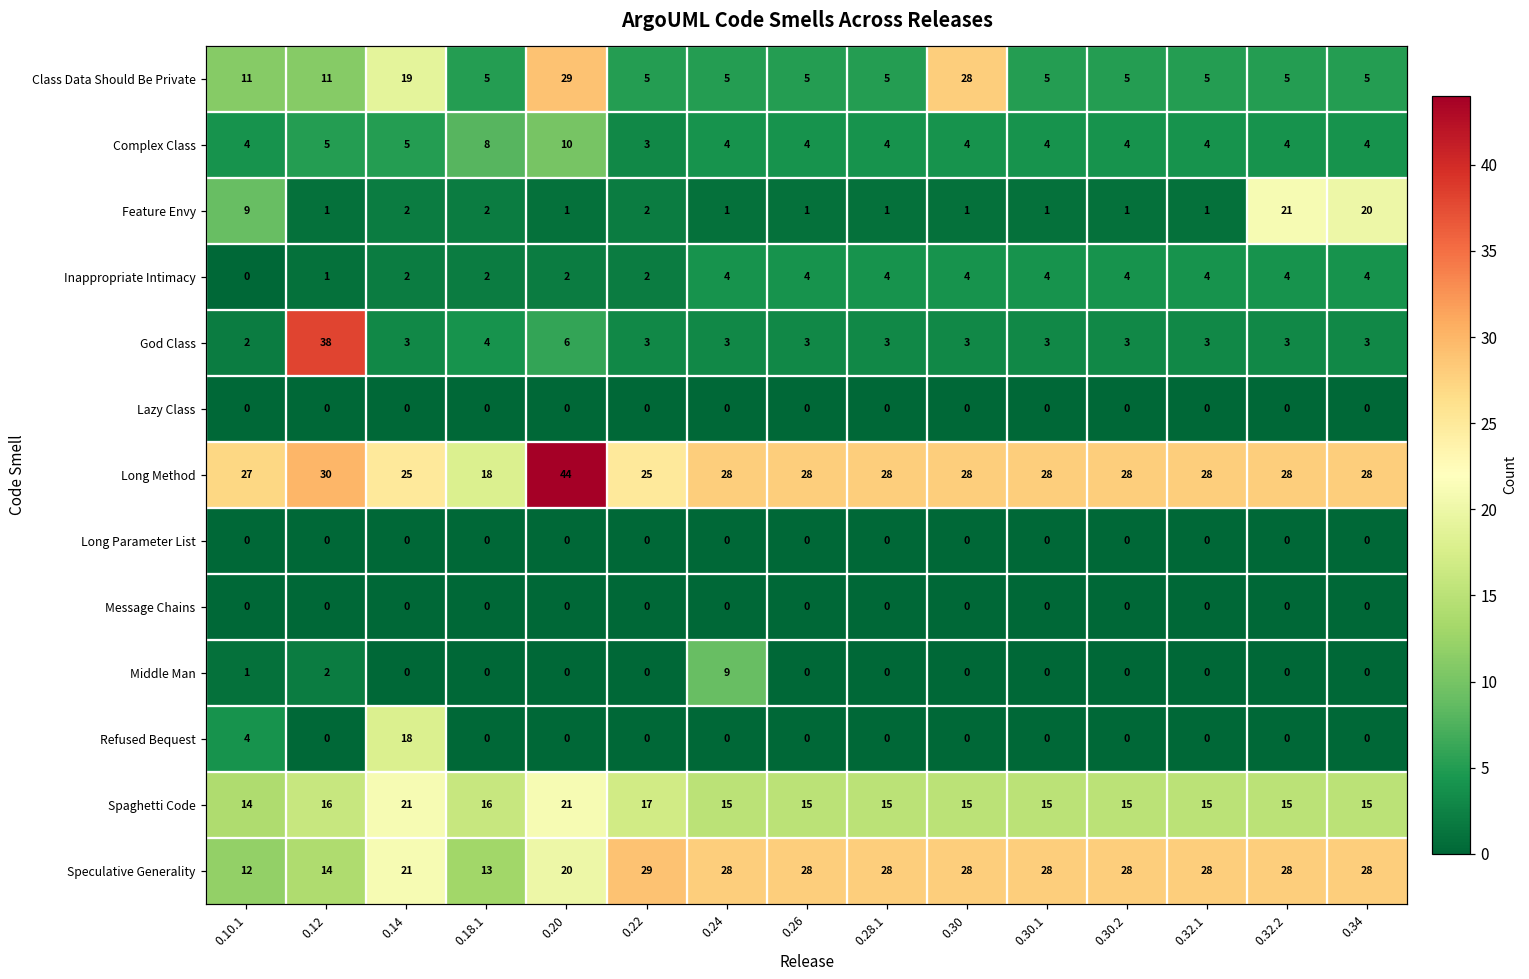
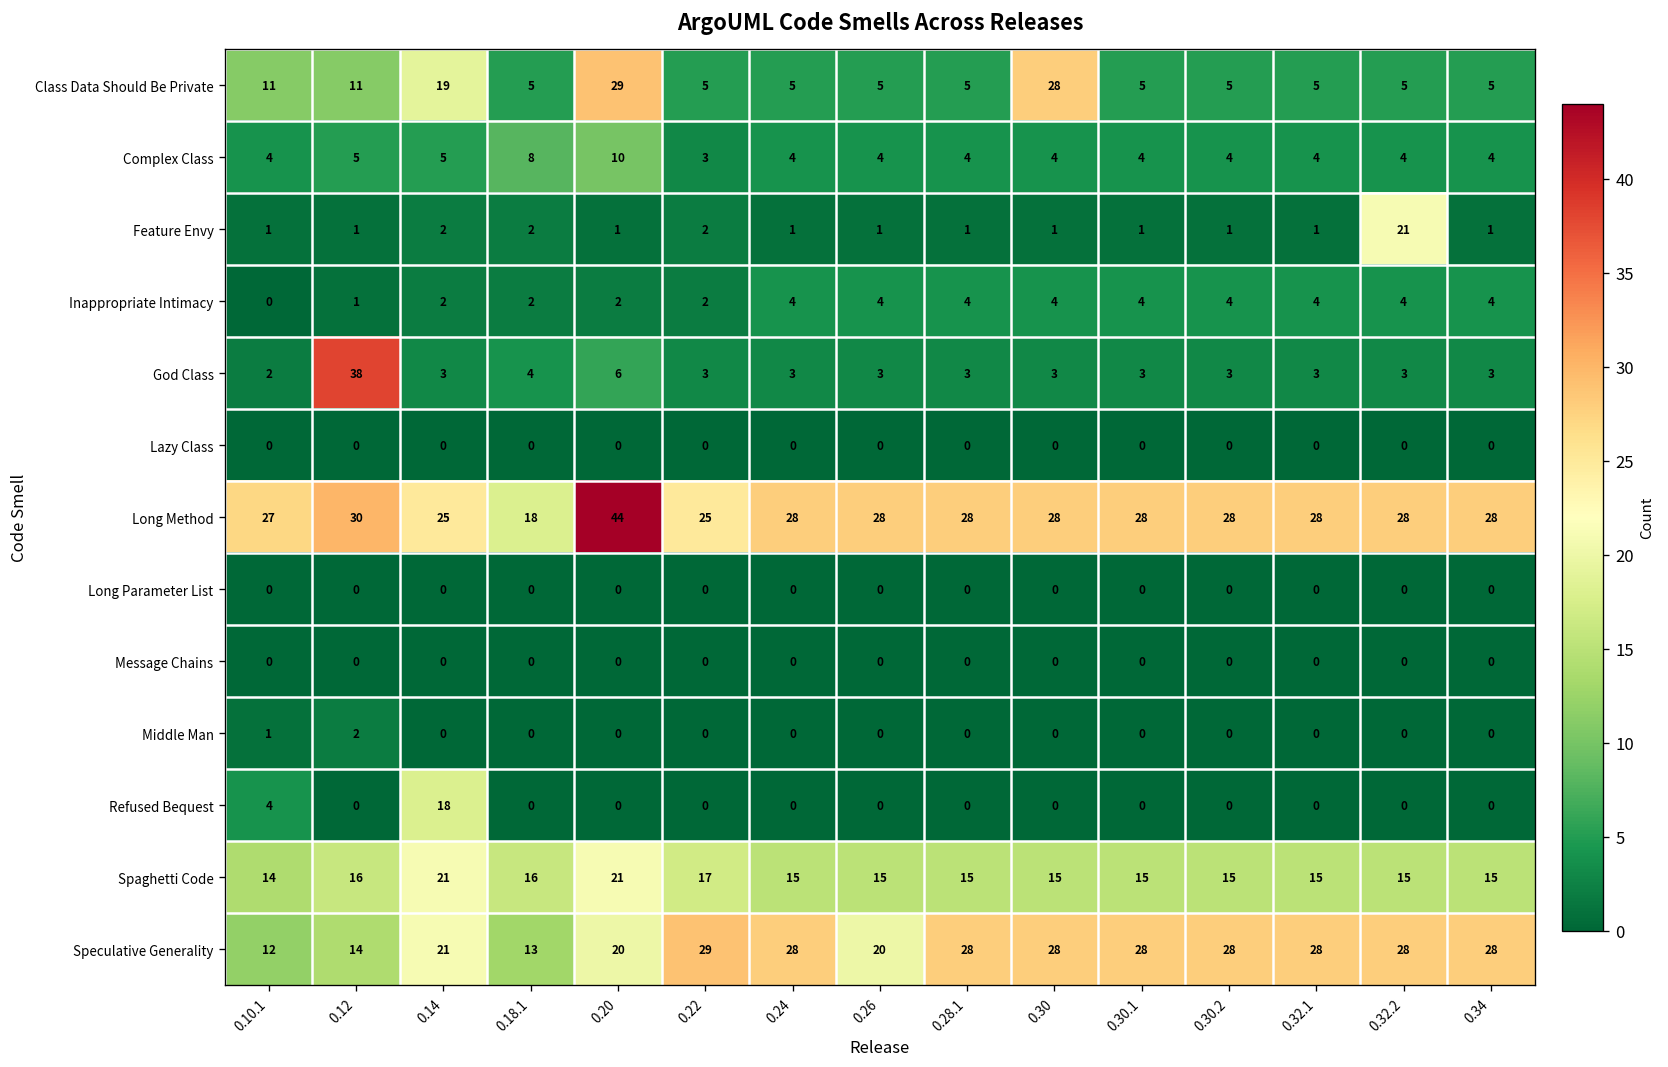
  {
    "Class Data Should Be Private": {
      "0.10.1": 11,
      "0.12": 11,
      "0.14": 19,
      "0.18.1": 5,
      "0.20": 29,
      "0.22": 5,
      "0.24": 5,
      "0.26": 5,
      "0.28.1": 5,
      "0.30": 28,
      "0.30.1": 5,
      "0.30.2": 5,
      "0.32.1": 5,
      "0.32.2": 5,
      "0.34": 5
    },
    "Complex Class": {
      "0.10.1": 4,
      "0.12": 5,
      "0.14": 5,
      "0.18.1": 8,
      "0.20": 10,
      "0.22": 3,
      "0.24": 4,
      "0.26": 4,
      "0.28.1": 4,
      "0.30": 4,
      "0.30.1": 4,
      "0.30.2": 4,
      "0.32.1": 4,
      "0.32.2": 4,
      "0.34": 4
    },
    "Feature Envy": {
-     "0.10.1": 9,
+     "0.10.1": 1,
      "0.12": 1,
      "0.14": 2,
      "0.18.1": 2,
      "0.20": 1,
      "0.22": 2,
      "0.24": 1,
      "0.26": 1,
      "0.28.1": 1,
      "0.30": 1,
      "0.30.1": 1,
      "0.30.2": 1,
      "0.32.1": 1,
      "0.32.2": 21,
-     "0.34": 20
+     "0.34": 1
    },
    "Inappropriate Intimacy": {
      "0.10.1": 0,
      "0.12": 1,
      "0.14": 2,
      "0.18.1": 2,
      "0.20": 2,
      "0.22": 2,
      "0.24": 4,
      "0.26": 4,
      "0.28.1": 4,
      "0.30": 4,
      "0.30.1": 4,
      "0.30.2": 4,
      "0.32.1": 4,
      "0.32.2": 4,
      "0.34": 4
    },
    "God Class": {
      "0.10.1": 2,
      "0.12": 38,
      "0.14": 3,
      "0.18.1": 4,
      "0.20": 6,
      "0.22": 3,
      "0.24": 3,
      "0.26": 3,
      "0.28.1": 3,
      "0.30": 3,
      "0.30.1": 3,
      "0.30.2": 3,
      "0.32.1": 3,
      "0.32.2": 3,
      "0.34": 3
    },
    "Lazy Class": {
      "0.10.1": 0,
      "0.12": 0,
      "0.14": 0,
      "0.18.1": 0,
      "0.20": 0,
      "0.22": 0,
      "0.24": 0,
      "0.26": 0,
      "0.28.1": 0,
      "0.30": 0,
      "0.30.1": 0,
      "0.30.2": 0,
      "0.32.1": 0,
      "0.32.2": 0,
      "0.34": 0
    },
    "Long Method": {
      "0.10.1": 27,
      "0.12": 30,
      "0.14": 25,
      "0.18.1": 18,
      "0.20": 44,
      "0.22": 25,
      "0.24": 28,
      "0.26": 28,
      "0.28.1": 28,
      "0.30": 28,
      "0.30.1": 28,
      "0.30.2": 28,
      "0.32.1": 28,
      "0.32.2": 28,
      "0.34": 28
    },
    "Long Parameter List": {
      "0.10.1": 0,
      "0.12": 0,
      "0.14": 0,
      "0.18.1": 0,
      "0.20": 0,
      "0.22": 0,
      "0.24": 0,
      "0.26": 0,
      "0.28.1": 0,
      "0.30": 0,
      "0.30.1": 0,
      "0.30.2": 0,
      "0.32.1": 0,
      "0.32.2": 0,
      "0.34": 0
    },
    "Message Chains": {
      "0.10.1": 0,
      "0.12": 0,
      "0.14": 0,
      "0.18.1": 0,
      "0.20": 0,
      "0.22": 0,
      "0.24": 0,
      "0.26": 0,
      "0.28.1": 0,
      "0.30": 0,
      "0.30.1": 0,
      "0.30.2": 0,
      "0.32.1": 0,
      "0.32.2": 0,
      "0.34": 0
    },
    "Middle Man": {
      "0.10.1": 1,
      "0.12": 2,
      "0.14": 0,
      "0.18.1": 0,
      "0.20": 0,
      "0.22": 0,
-     "0.24": 9,
+     "0.24": 0,
      "0.26": 0,
      "0.28.1": 0,
      "0.30": 0,
      "0.30.1": 0,
      "0.30.2": 0,
      "0.32.1": 0,
      "0.32.2": 0,
      "0.34": 0
    },
    "Refused Bequest": {
      "0.10.1": 4,
      "0.12": 0,
      "0.14": 18,
      "0.18.1": 0,
      "0.20": 0,
      "0.22": 0,
      "0.24": 0,
      "0.26": 0,
      "0.28.1": 0,
      "0.30": 0,
      "0.30.1": 0,
      "0.30.2": 0,
      "0.32.1": 0,
      "0.32.2": 0,
      "0.34": 0
    },
    "Spaghetti Code": {
      "0.10.1": 14,
      "0.12": 16,
      "0.14": 21,
      "0.18.1": 16,
      "0.20": 21,
      "0.22": 17,
      "0.24": 15,
      "0.26": 15,
      "0.28.1": 15,
      "0.30": 15,
      "0.30.1": 15,
      "0.30.2": 15,
      "0.32.1": 15,
      "0.32.2": 15,
      "0.34": 15
    },
    "Speculative Generality": {
      "0.10.1": 12,
      "0.12": 14,
      "0.14": 21,
      "0.18.1": 13,
      "0.20": 20,
      "0.22": 29,
      "0.24": 28,
-     "0.26": 28,
+     "0.26": 20,
      "0.28.1": 28,
      "0.30": 28,
      "0.30.1": 28,
      "0.30.2": 28,
      "0.32.1": 28,
      "0.32.2": 28,
      "0.34": 28
    }
  }
